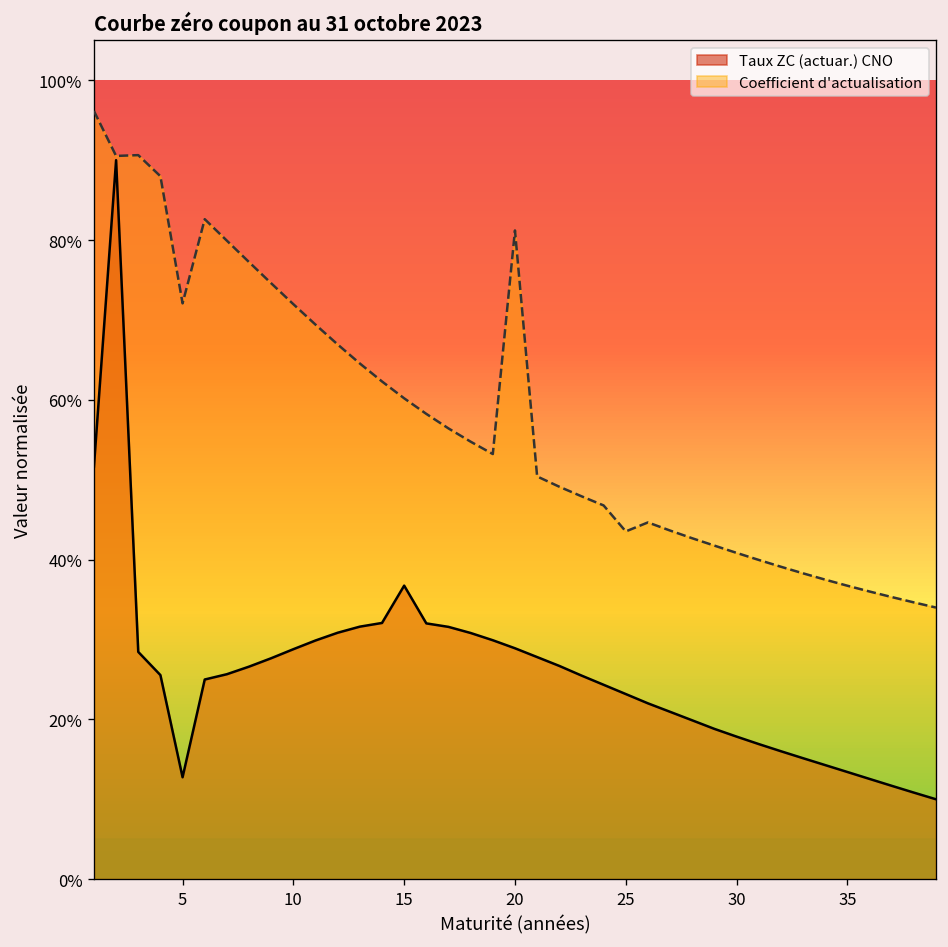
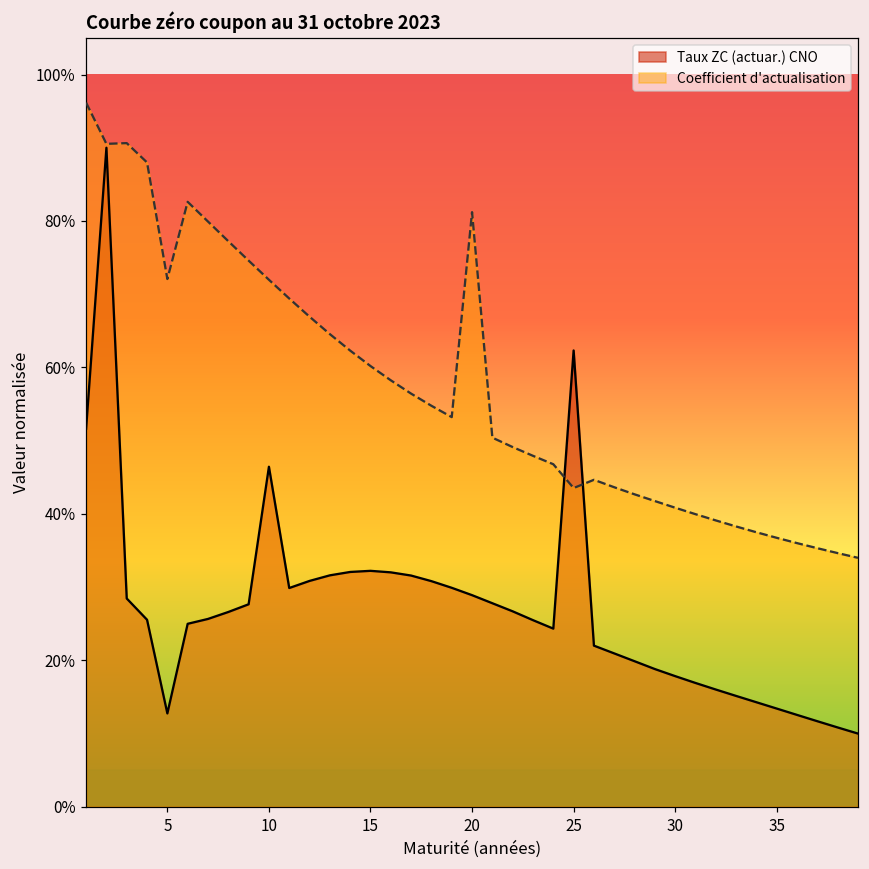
  {
    "Taux ZC (actuar.) CNO": {
      "5": "13%",
-     "10": "29%",
-     "15": "37%",
+     "10": "46%",
+     "15": "32%",
      "20": "29%",
-     "25": "23%",
+     "25": "62%",
      "30": "18%",
      "35": "13%"
    },
    "Coefficient d'actualisation": {
      "5": "72%",
      "10": "72%",
      "15": "60%",
      "20": "81%",
      "25": "44%",
      "30": "41%",
      "35": "37%"
    }
  }
